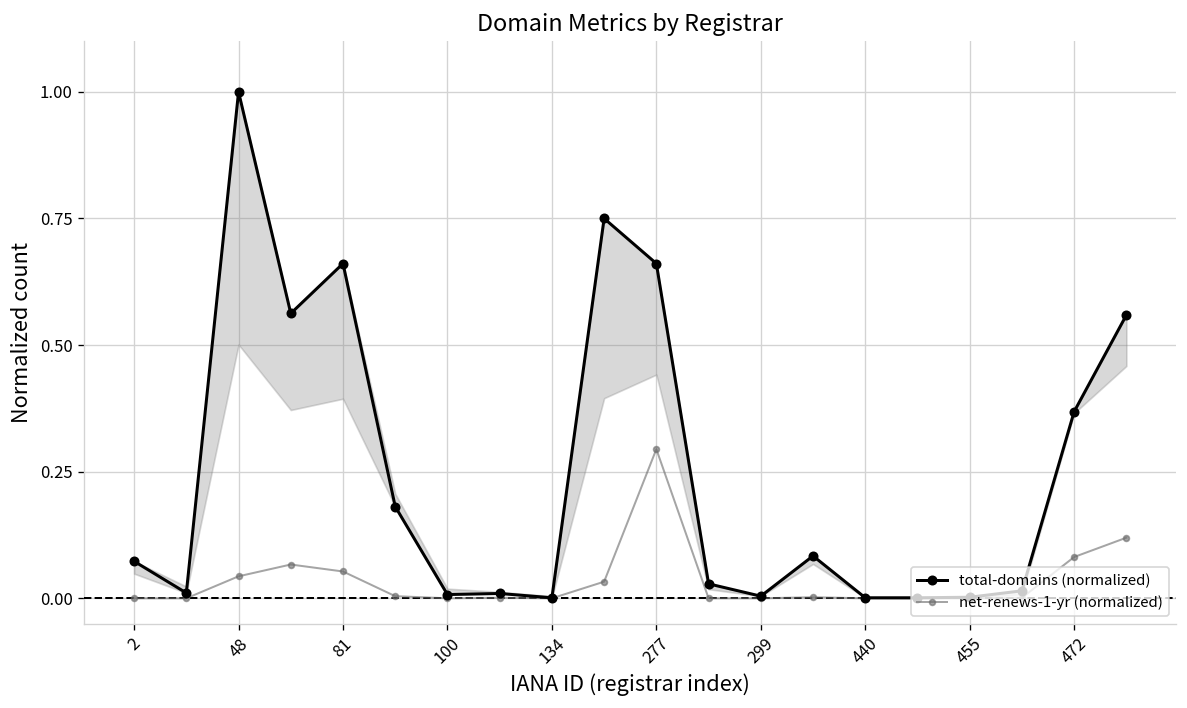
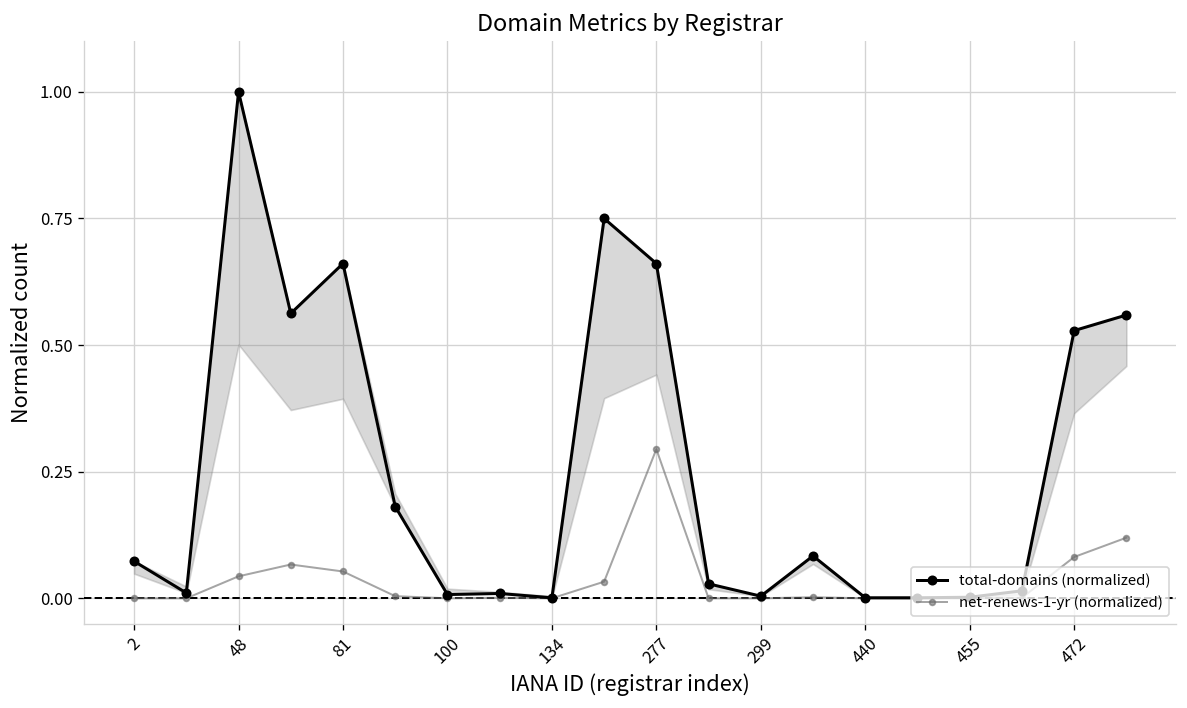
  {
    "total-domains (normalized)": {
      "100": 0.01,
-     "472": 0.37
+     "472": 0.53
    }
  }
